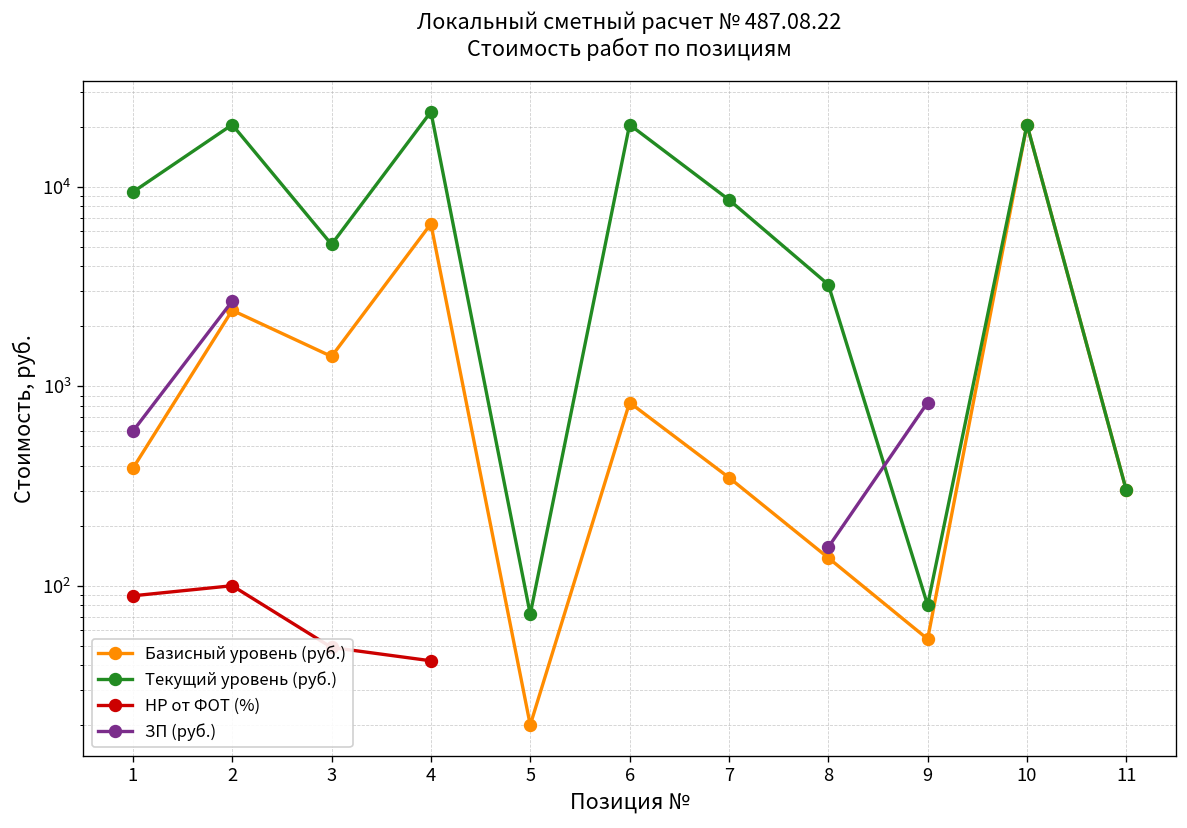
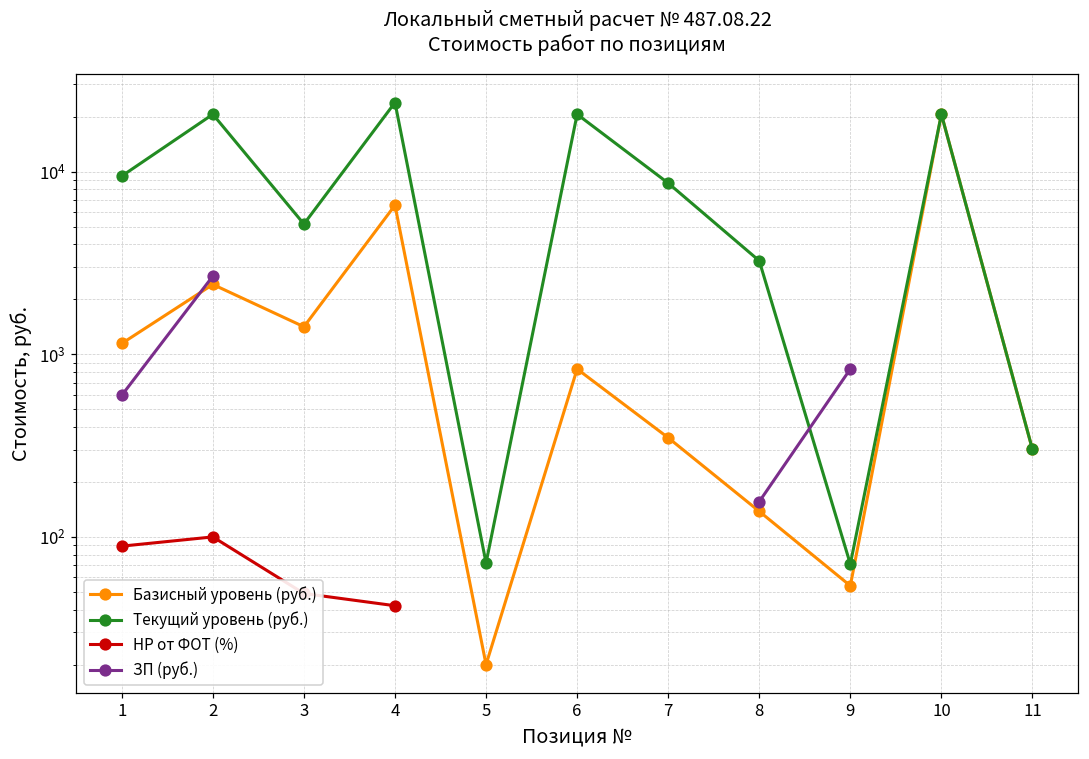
  {
    "Базисный уровень (руб.)": {
-     "1": 390,
+     "1": 1100,
      "2": 2400,
      "3": 1400,
      "4": 6500,
      "5": 20,
      "6": 800,
      "7": 350,
      "8": 140,
      "9": 54
    },
    "Текущий уровень (руб.)": {
      "1": 9000,
      "2": 21000,
      "3": 5200,
      "4": 24000,
      "5": 72,
      "6": 21000,
      "7": 9000,
      "8": 3200,
-     "9": 80
+     "9": 71
    },
    "НР от ФОТ (%)": {
      "1": 90,
      "2": 100,
      "4": 42
    },
    "ЗП (руб.)": {
      "1": 600,
      "2": 2700,
      "8": 160,
      "9": 800
    }
  }
